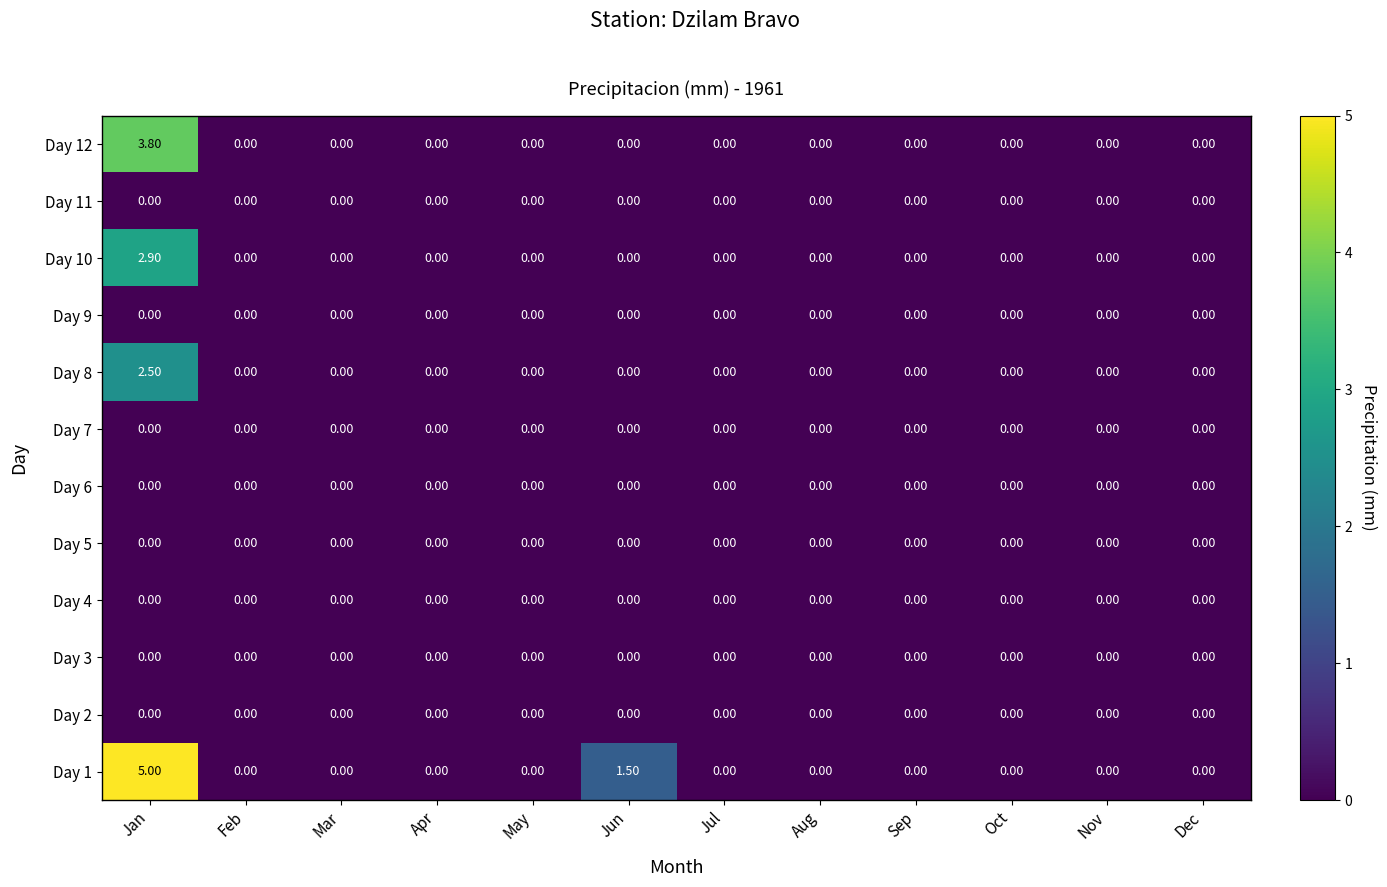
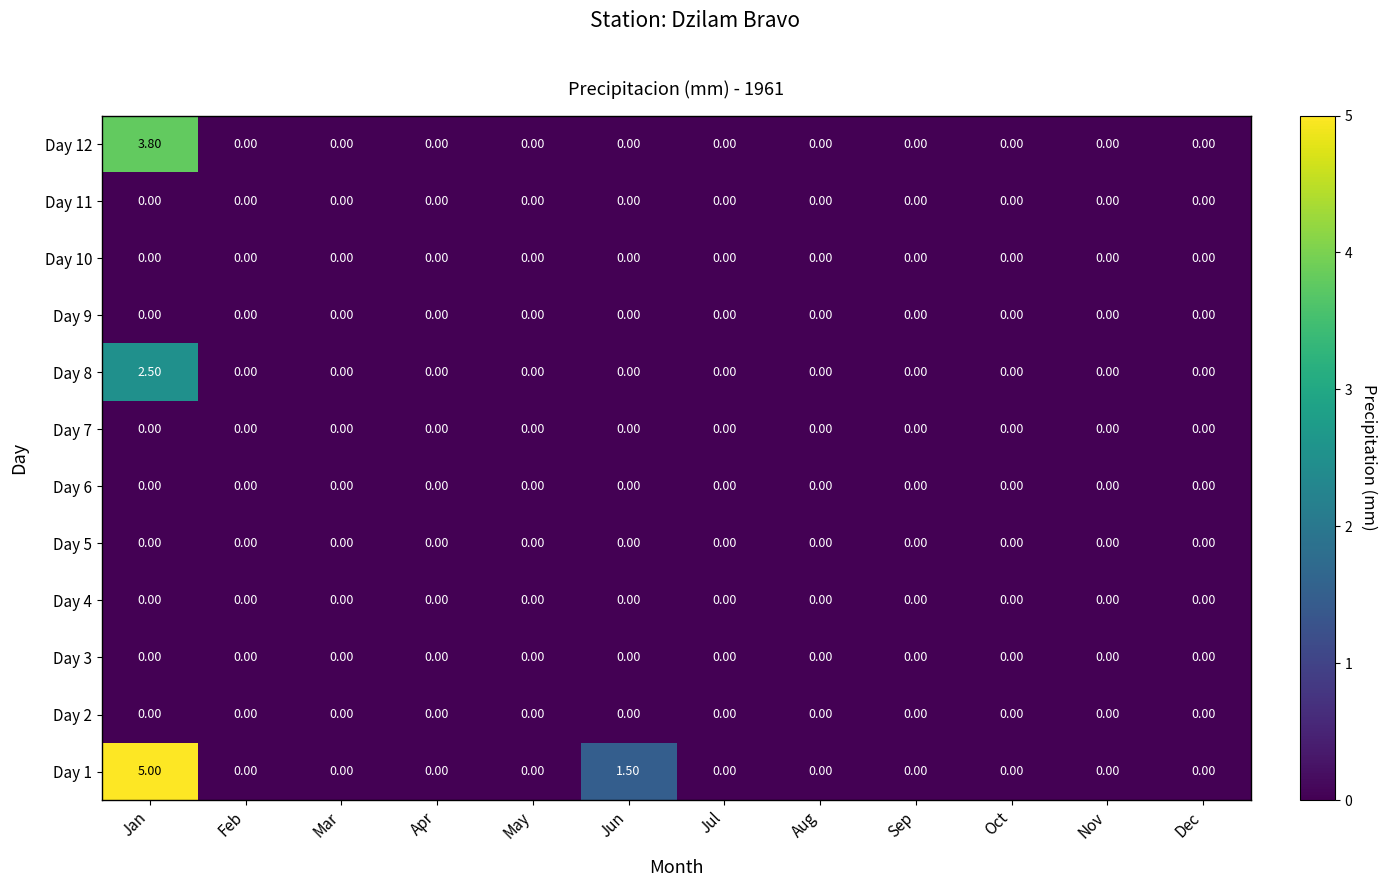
  {
    "Day 12": {
      "Jan": 3.80,
      "Feb": 0.00,
      "Mar": 0.00,
      "Apr": 0.00,
      "May": 0.00,
      "Jun": 0.00,
      "Jul": 0.00,
      "Aug": 0.00,
      "Sep": 0.00,
      "Oct": 0.00,
      "Nov": 0.00,
      "Dec": 0.00
    },
    "Day 11": {
      "Jan": 0.00,
      "Feb": 0.00,
      "Mar": 0.00,
      "Apr": 0.00,
      "May": 0.00,
      "Jun": 0.00,
      "Jul": 0.00,
      "Aug": 0.00,
      "Sep": 0.00,
      "Oct": 0.00,
      "Nov": 0.00,
      "Dec": 0.00
    },
    "Day 10": {
-     "Jan": 2.90,
+     "Jan": 0.00,
      "Feb": 0.00,
      "Mar": 0.00,
      "Apr": 0.00,
      "May": 0.00,
      "Jun": 0.00,
      "Jul": 0.00,
      "Aug": 0.00,
      "Sep": 0.00,
      "Oct": 0.00,
      "Nov": 0.00,
      "Dec": 0.00
    },
    "Day 9": {
      "Jan": 0.00,
      "Feb": 0.00,
      "Mar": 0.00,
      "Apr": 0.00,
      "May": 0.00,
      "Jun": 0.00,
      "Jul": 0.00,
      "Aug": 0.00,
      "Sep": 0.00,
      "Oct": 0.00,
      "Nov": 0.00,
      "Dec": 0.00
    },
    "Day 8": {
      "Jan": 2.50,
      "Feb": 0.00,
      "Mar": 0.00,
      "Apr": 0.00,
      "May": 0.00,
      "Jun": 0.00,
      "Jul": 0.00,
      "Aug": 0.00,
      "Sep": 0.00,
      "Oct": 0.00,
      "Nov": 0.00,
      "Dec": 0.00
    },
    "Day 7": {
      "Jan": 0.00,
      "Feb": 0.00,
      "Mar": 0.00,
      "Apr": 0.00,
      "May": 0.00,
      "Jun": 0.00,
      "Jul": 0.00,
      "Aug": 0.00,
      "Sep": 0.00,
      "Oct": 0.00,
      "Nov": 0.00,
      "Dec": 0.00
    },
    "Day 6": {
      "Jan": 0.00,
      "Feb": 0.00,
      "Mar": 0.00,
      "Apr": 0.00,
      "May": 0.00,
      "Jun": 0.00,
      "Jul": 0.00,
      "Aug": 0.00,
      "Sep": 0.00,
      "Oct": 0.00,
      "Nov": 0.00,
      "Dec": 0.00
    },
    "Day 5": {
      "Jan": 0.00,
      "Feb": 0.00,
      "Mar": 0.00,
      "Apr": 0.00,
      "May": 0.00,
      "Jun": 0.00,
      "Jul": 0.00,
      "Aug": 0.00,
      "Sep": 0.00,
      "Oct": 0.00,
      "Nov": 0.00,
      "Dec": 0.00
    },
    "Day 4": {
      "Jan": 0.00,
      "Feb": 0.00,
      "Mar": 0.00,
      "Apr": 0.00,
      "May": 0.00,
      "Jun": 0.00,
      "Jul": 0.00,
      "Aug": 0.00,
      "Sep": 0.00,
      "Oct": 0.00,
      "Nov": 0.00,
      "Dec": 0.00
    },
    "Day 3": {
      "Jan": 0.00,
      "Feb": 0.00,
      "Mar": 0.00,
      "Apr": 0.00,
      "May": 0.00,
      "Jun": 0.00,
      "Jul": 0.00,
      "Aug": 0.00,
      "Sep": 0.00,
      "Oct": 0.00,
      "Nov": 0.00,
      "Dec": 0.00
    },
    "Day 2": {
      "Jan": 0.00,
      "Feb": 0.00,
      "Mar": 0.00,
      "Apr": 0.00,
      "May": 0.00,
      "Jun": 0.00,
      "Jul": 0.00,
      "Aug": 0.00,
      "Sep": 0.00,
      "Oct": 0.00,
      "Nov": 0.00,
      "Dec": 0.00
    },
    "Day 1": {
      "Jan": 5.00,
      "Feb": 0.00,
      "Mar": 0.00,
      "Apr": 0.00,
      "May": 0.00,
      "Jun": 1.50,
      "Jul": 0.00,
      "Aug": 0.00,
      "Sep": 0.00,
      "Oct": 0.00,
      "Nov": 0.00,
      "Dec": 0.00
    }
  }
